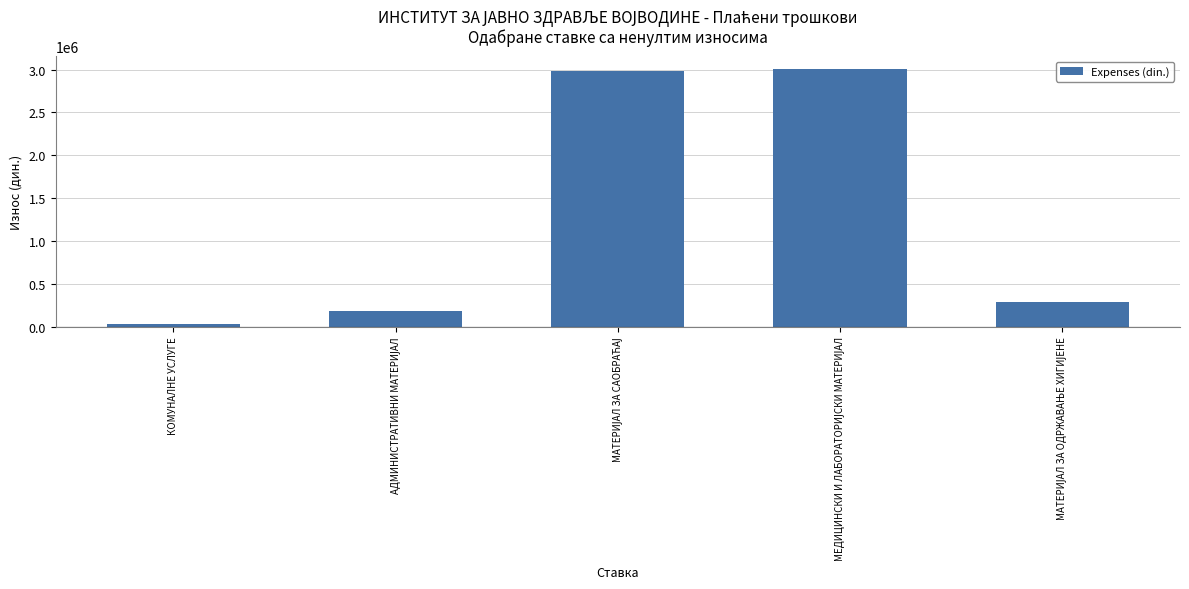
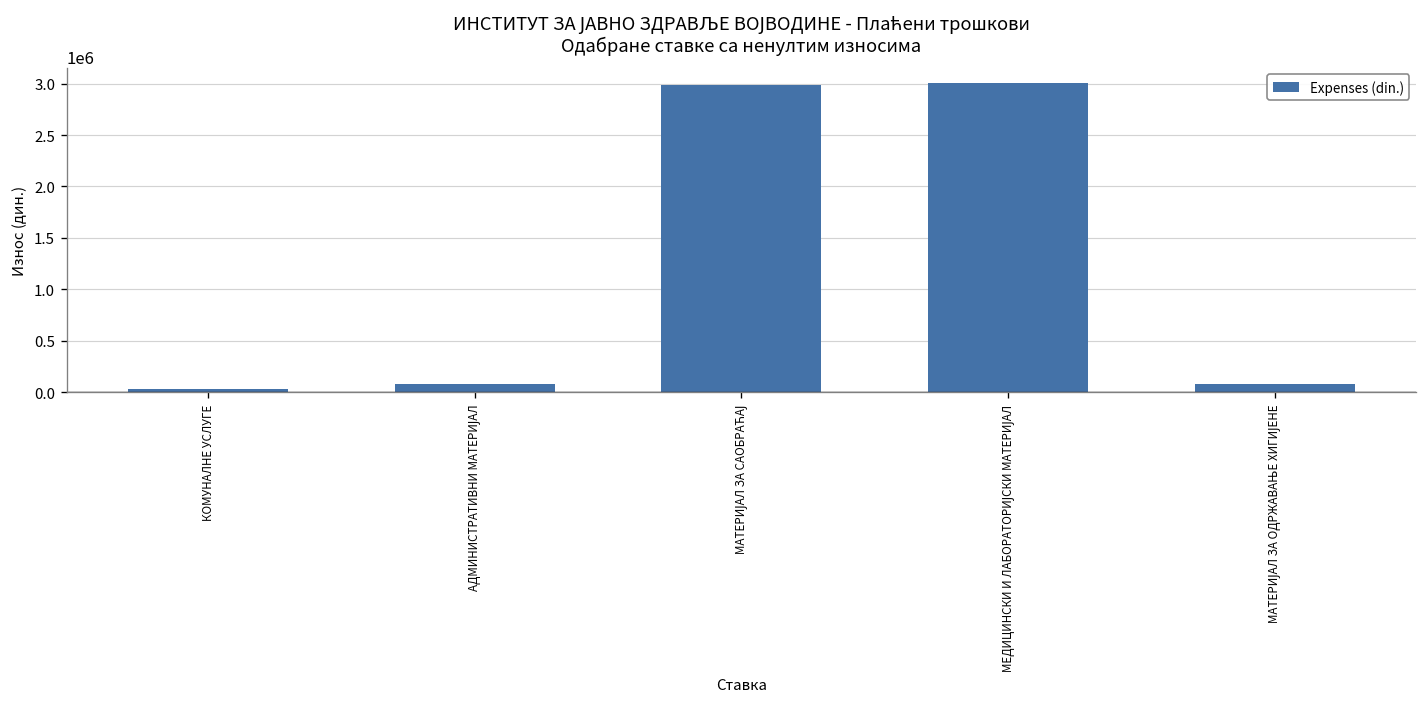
  {
    "КОМУНАЛНЕ УСЛУГЕ": 0,
-   "АДМИНИСТРАТИВНИ МАТЕРИЈАЛ": 200000,
+   "АДМИНИСТРАТИВНИ МАТЕРИЈАЛ": 100000,
    "МАТЕРИЈАЛ ЗА САОБРАЋАЈ": 3000000,
    "МЕДИЦИНСКИ И ЛАБОРАТОРИЈСКИ МАТЕРИЈАЛ": 3000000,
-   "МАТЕРИЈАЛ ЗА ОДРЖАВАЊЕ ХИГИЈЕНЕ": 300000
+   "МАТЕРИЈАЛ ЗА ОДРЖАВАЊЕ ХИГИЈЕНЕ": 100000
  }
